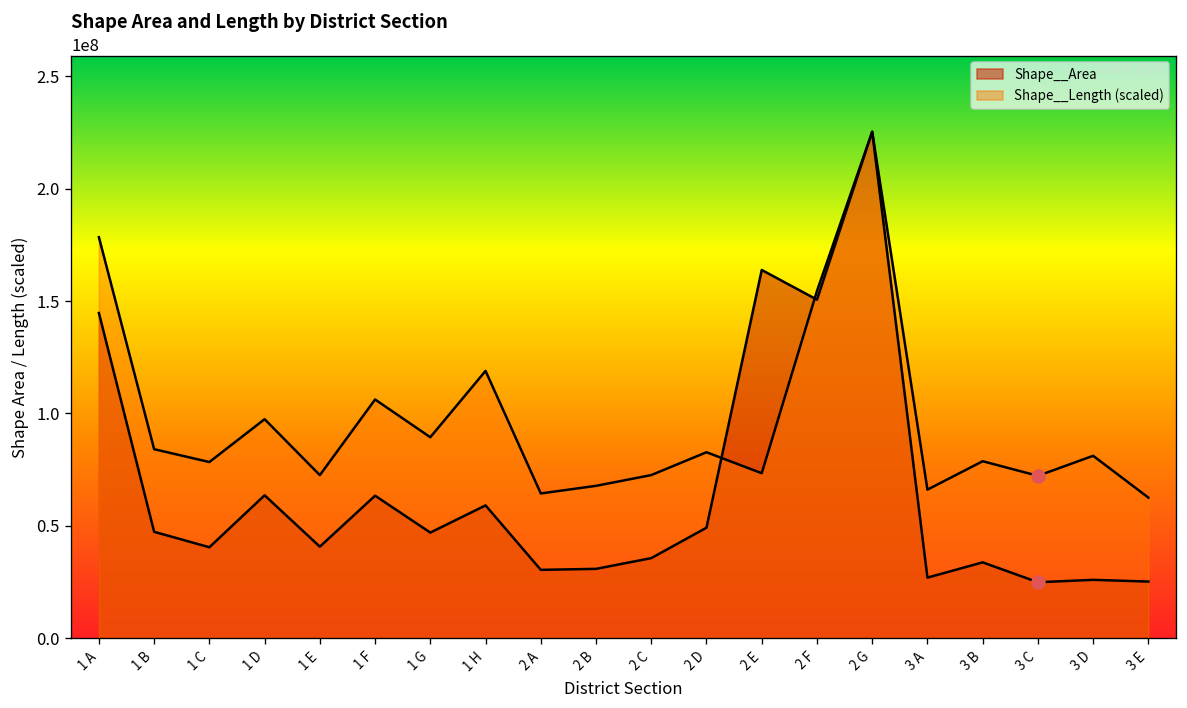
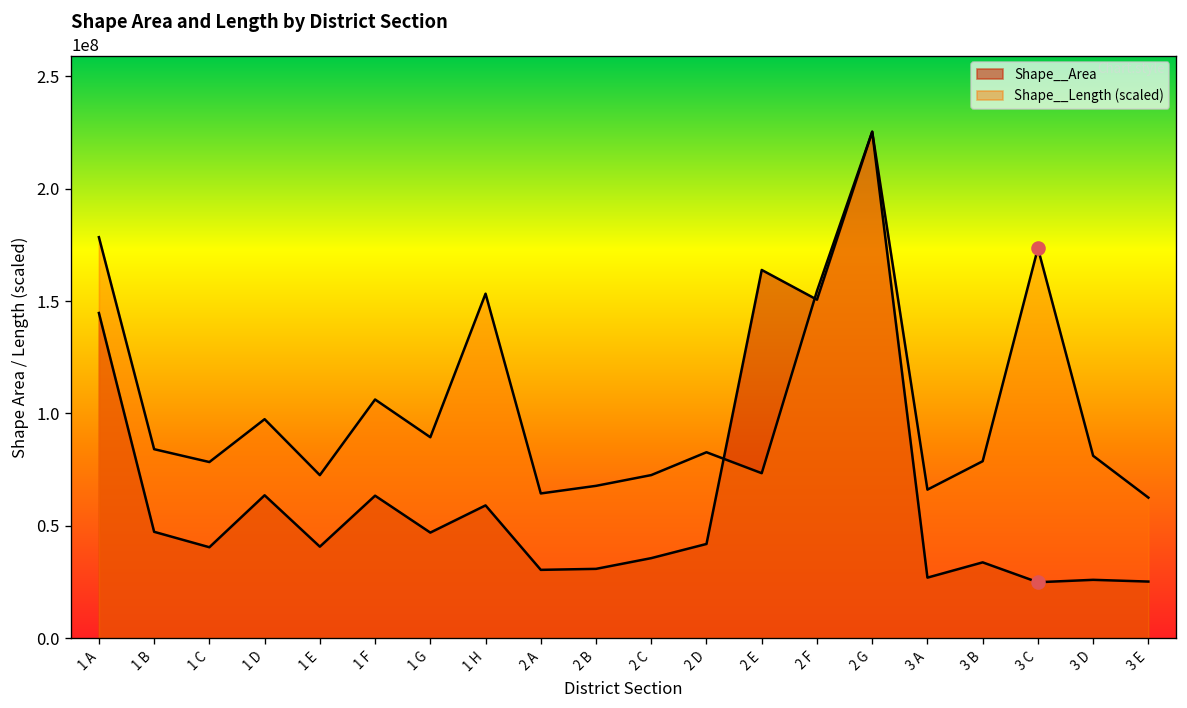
  {
    "Shape__Area": {
      "1 A": 145000000,
      "1 B": 47000000,
      "1 C": 40000000,
      "1 D": 64000000,
      "1 E": 41000000,
      "1 F": 63000000,
      "1 G": 47000000,
      "1 H": 59000000,
      "2 A": 30000000,
      "2 B": 31000000,
      "2 C": 36000000,
-     "2 D": 49000000,
+     "2 D": 42000000,
      "2 E": 164000000,
      "2 F": 151000000,
      "3 A": 27000000,
      "3 B": 34000000,
      "3 D": 26000000,
      "3 E": 25000000
    },
    "Shape__Length (scaled)": {
      "1 A": 178000000,
      "1 B": 84000000,
      "1 C": 78000000,
      "1 D": 97000000,
      "1 E": 73000000,
      "1 F": 106000000,
      "1 G": 89000000,
-     "1 H": 119000000,
+     "1 H": 153000000,
      "2 A": 64000000,
      "2 B": 68000000,
      "2 C": 73000000,
      "2 D": 83000000,
      "2 E": 73000000,
      "2 F": 154000000,
      "3 A": 66000000,
      "3 B": 79000000,
-     "3 C": 72000000,
+     "3 C": 174000000,
      "3 D": 81000000,
      "3 E": 63000000
    }
  }
